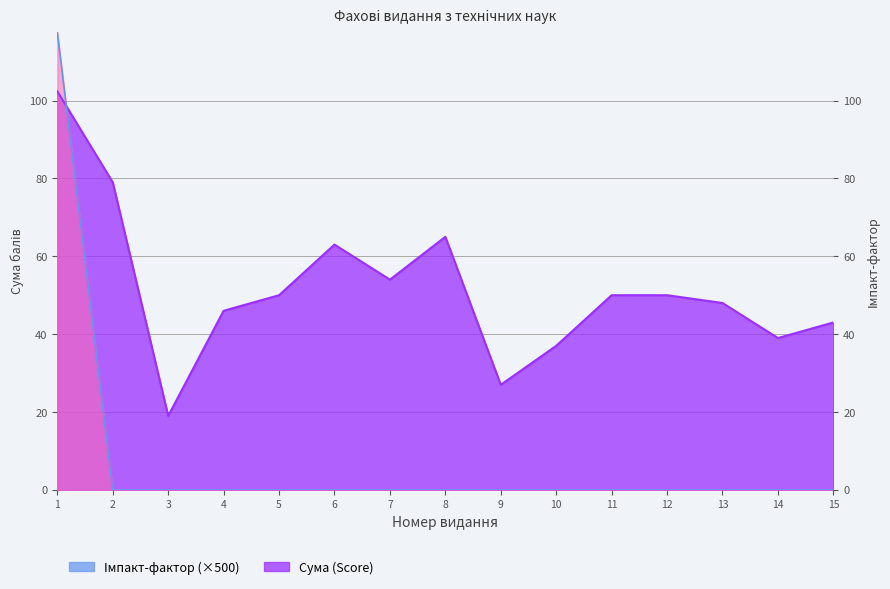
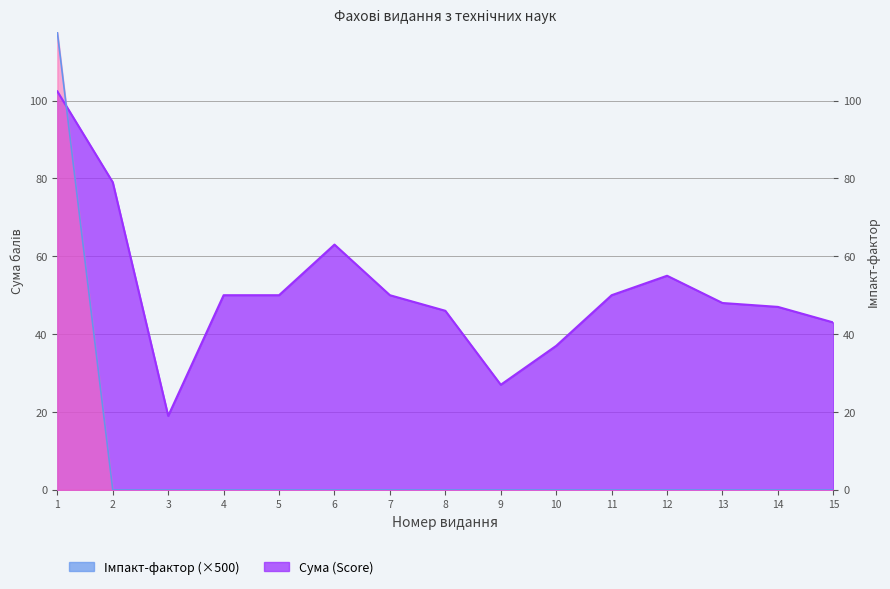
  {
    "Сума (Score)": {
      "1": 102,
      "2": 79,
      "3": 19,
-     "4": 46,
+     "4": 50,
      "5": 50,
      "6": 63,
-     "7": 54,
-     "8": 65,
+     "7": 50,
+     "8": 46,
      "9": 27,
      "10": 37,
      "11": 50,
-     "12": 50,
+     "12": 55,
      "13": 48,
-     "14": 39,
+     "14": 47,
      "15": 43
    }
  }
